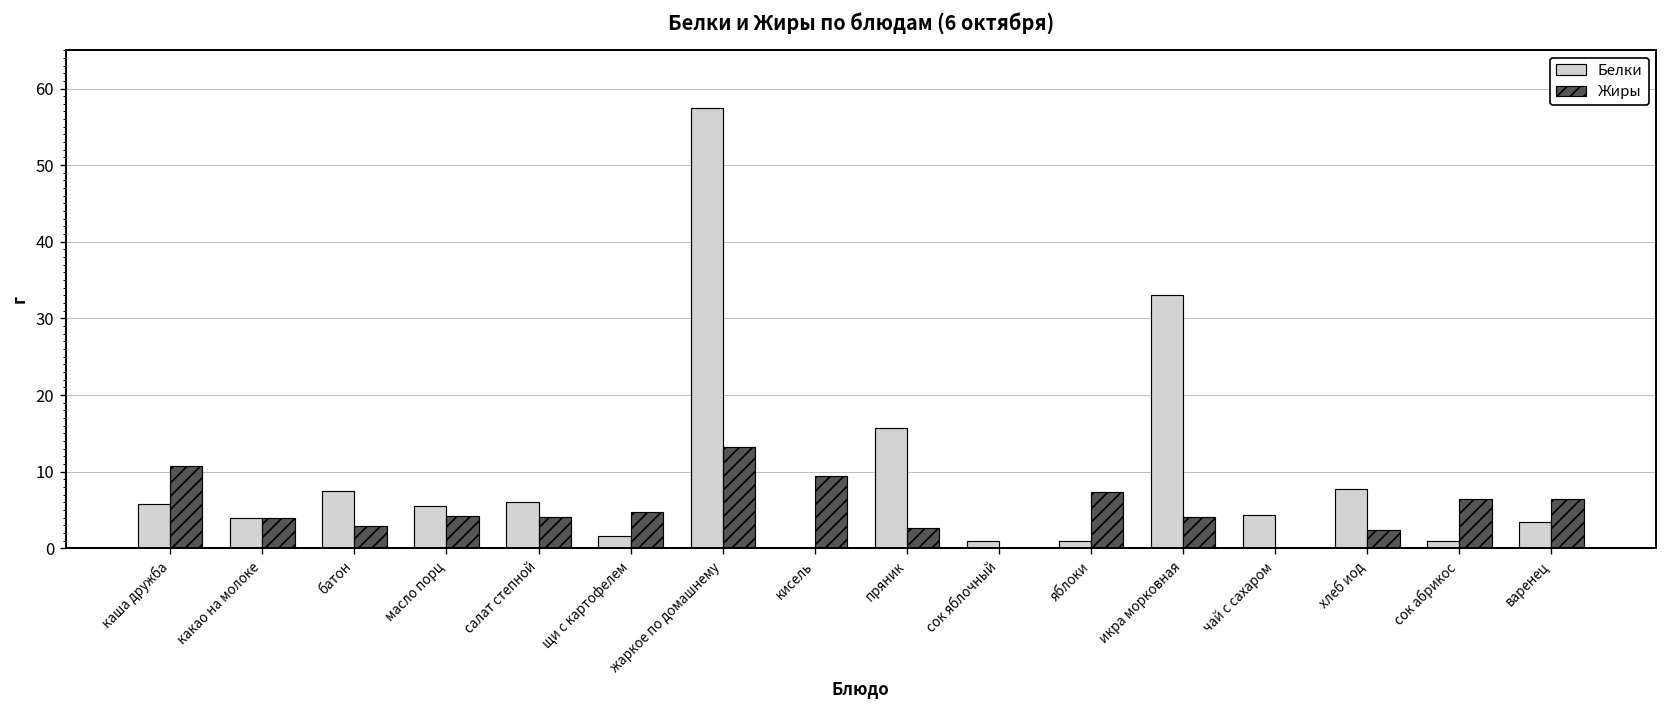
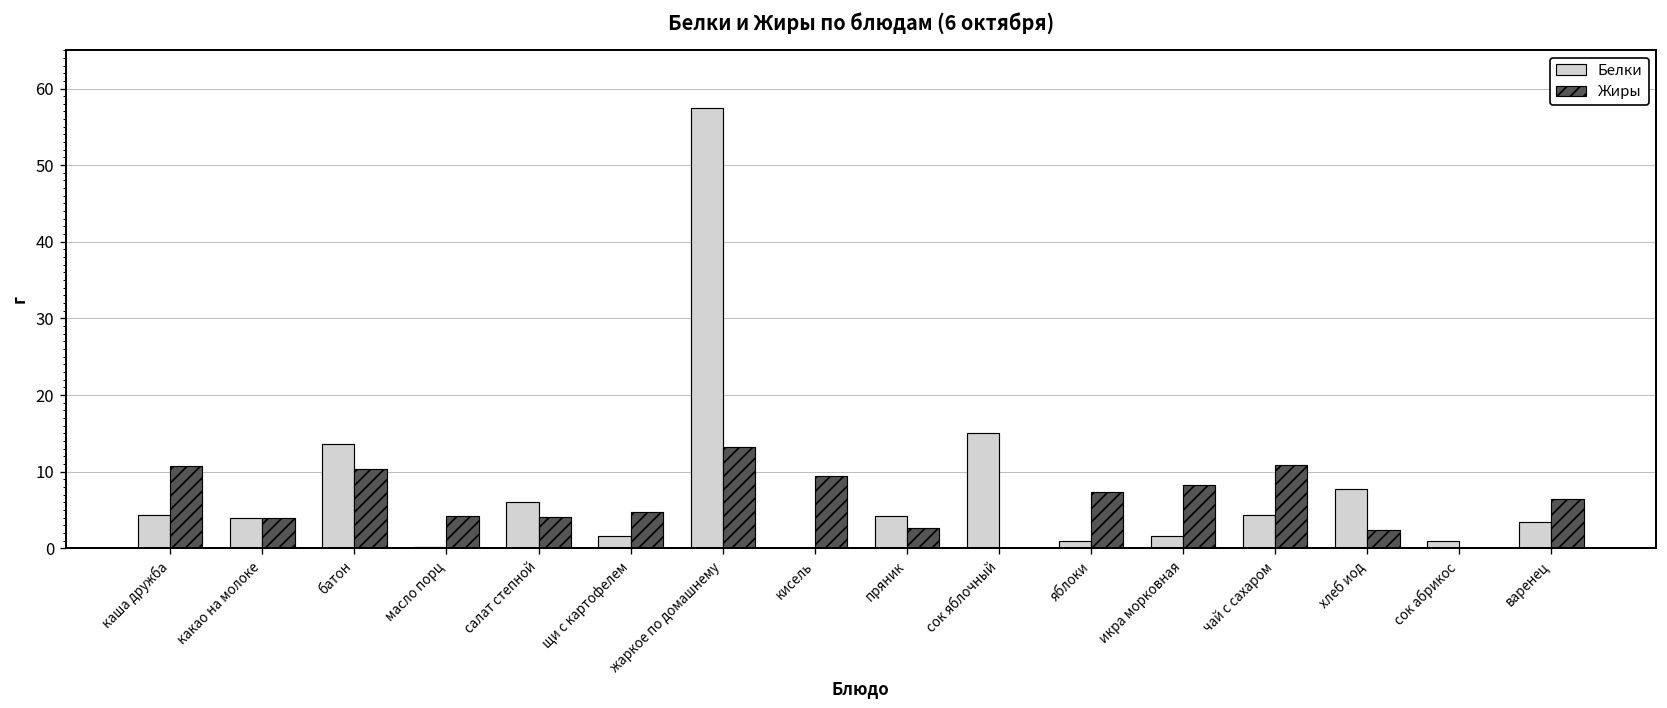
  {
    "Белки": {
-     "каша дружба": 6,
+     "каша дружба": 4,
      "какао на молоке": 4,
-     "батон": 8,
-     "масло порц": 5,
+     "батон": 14,
+     "масло порц": 0,
      "салат степной": 6,
      "щи с картофелем": 2,
      "жаркое по домашнему": 57,
      "кисель": 0,
-     "пряник": 16,
-     "сок яблочный": 1,
+     "пряник": 4,
+     "сок яблочный": 15,
      "яблоки": 1,
-     "икра морковная": 33,
+     "икра морковная": 2,
      "чай с сахаром": 4,
      "хлеб иод": 8,
      "сок абрикос": 1,
      "варенец": 3
    },
    "Жиры": {
      "каша дружба": 11,
      "какао на молоке": 4,
-     "батон": 3,
+     "батон": 10,
      "масло порц": 4,
      "салат степной": 4,
      "щи с картофелем": 5,
      "жаркое по домашнему": 13,
      "кисель": 10,
      "пряник": 3,
      "сок яблочный": 0,
      "яблоки": 7,
-     "икра морковная": 4,
-     "чай с сахаром": 0,
+     "икра морковная": 8,
+     "чай с сахаром": 11,
      "хлеб иод": 2,
-     "сок абрикос": 6,
+     "сок абрикос": 0,
      "варенец": 6
    }
  }
